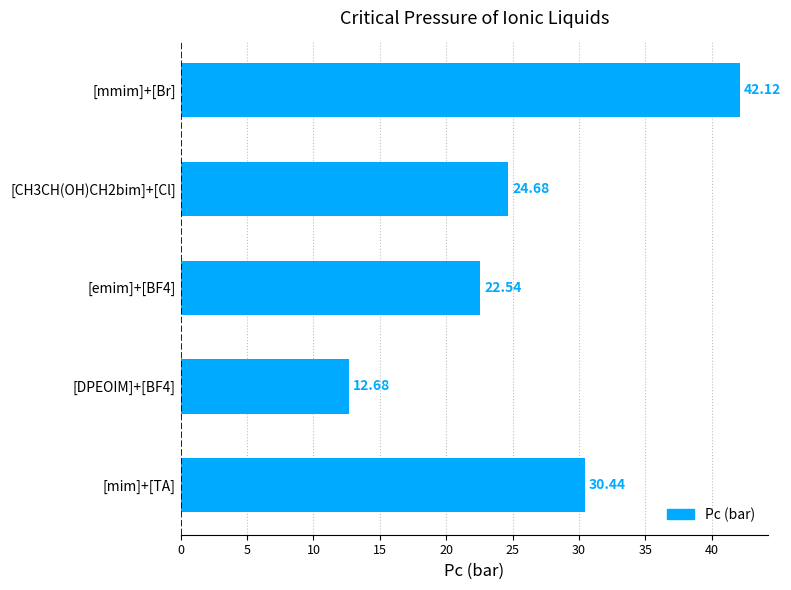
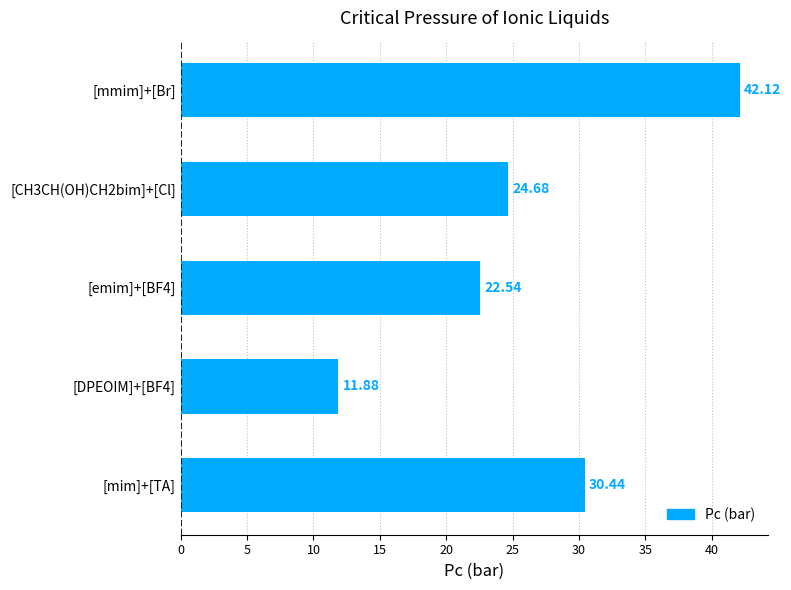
  {
    "[mmim]+[Br]": 42.12,
    "[CH3CH(OH)CH2bim]+[Cl]": 24.68,
    "[emim]+[BF4]": 22.54,
-   "[DPEOIM]+[BF4]": 12.68,
+   "[DPEOIM]+[BF4]": 11.88,
    "[mim]+[TA]": 30.44
  }
